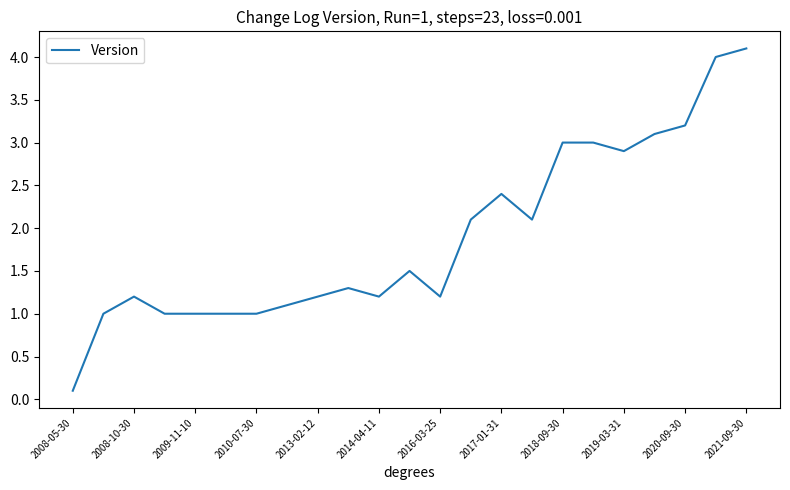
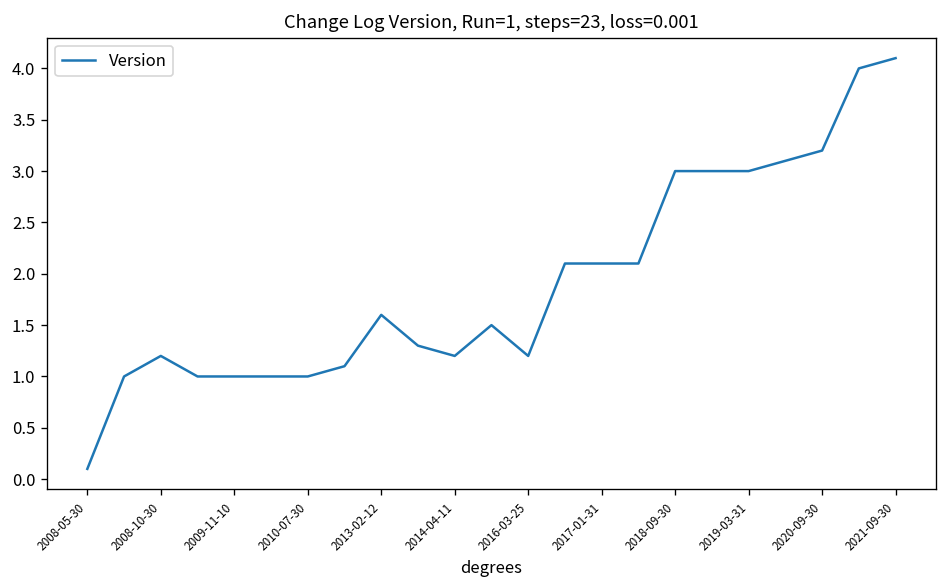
  {
    "2008-05-30": 0.1,
    "2008-10-30": 1.2,
    "2009-11-10": 1.0,
    "2010-07-30": 1.0,
-   "2013-02-12": 1.2,
+   "2013-02-12": 1.6,
    "2014-04-11": 1.2,
    "2016-03-25": 1.2,
-   "2017-01-31": 2.4,
-   "2019-03-31": 2.9,
+   "2017-01-31": 2.1,
+   "2019-03-31": 3.0,
    "2020-09-30": 3.2
  }
